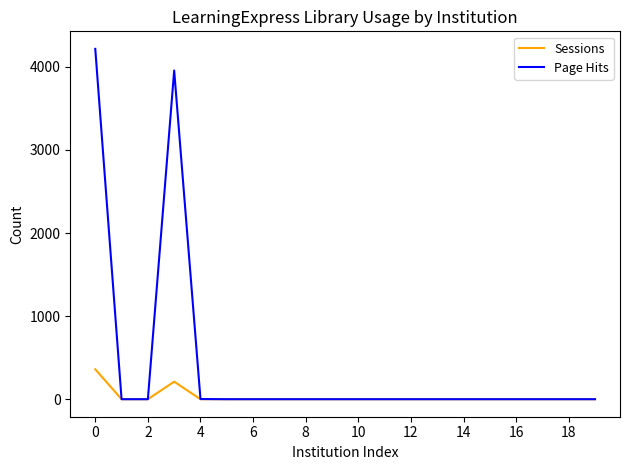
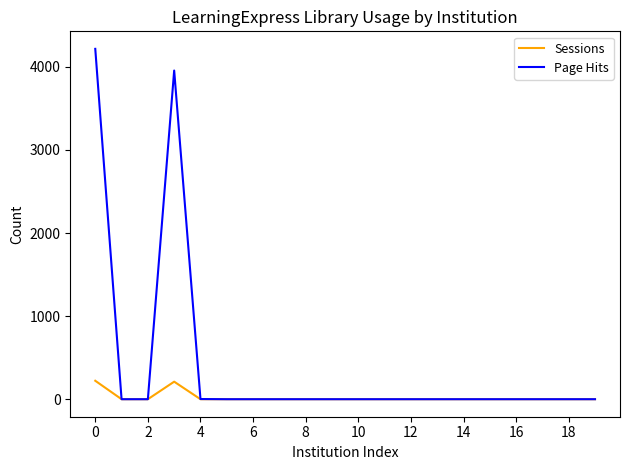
  {
    "Sessions": {
-     "0": 400
+     "0": 200
    },
    "Page Hits": {
      "0": 4200
    }
  }
